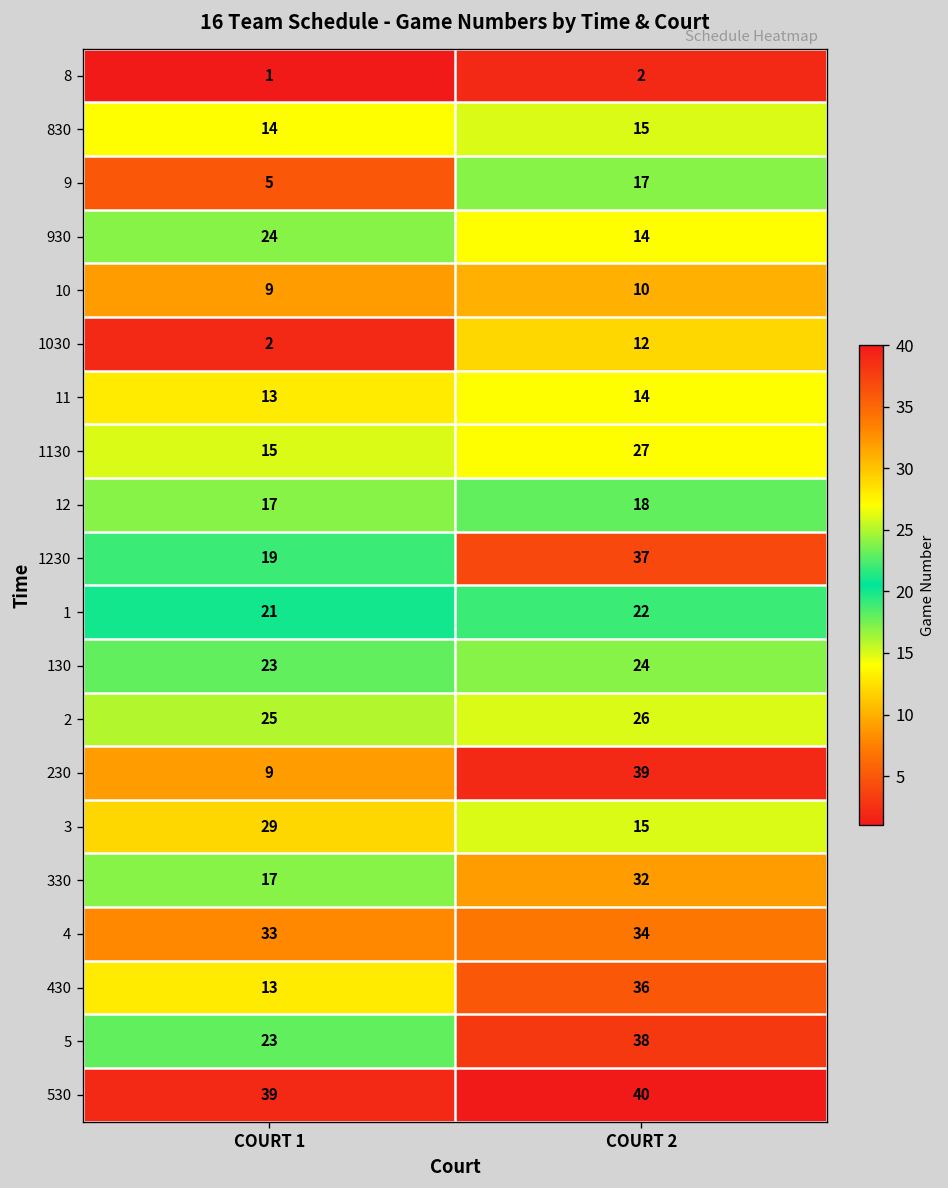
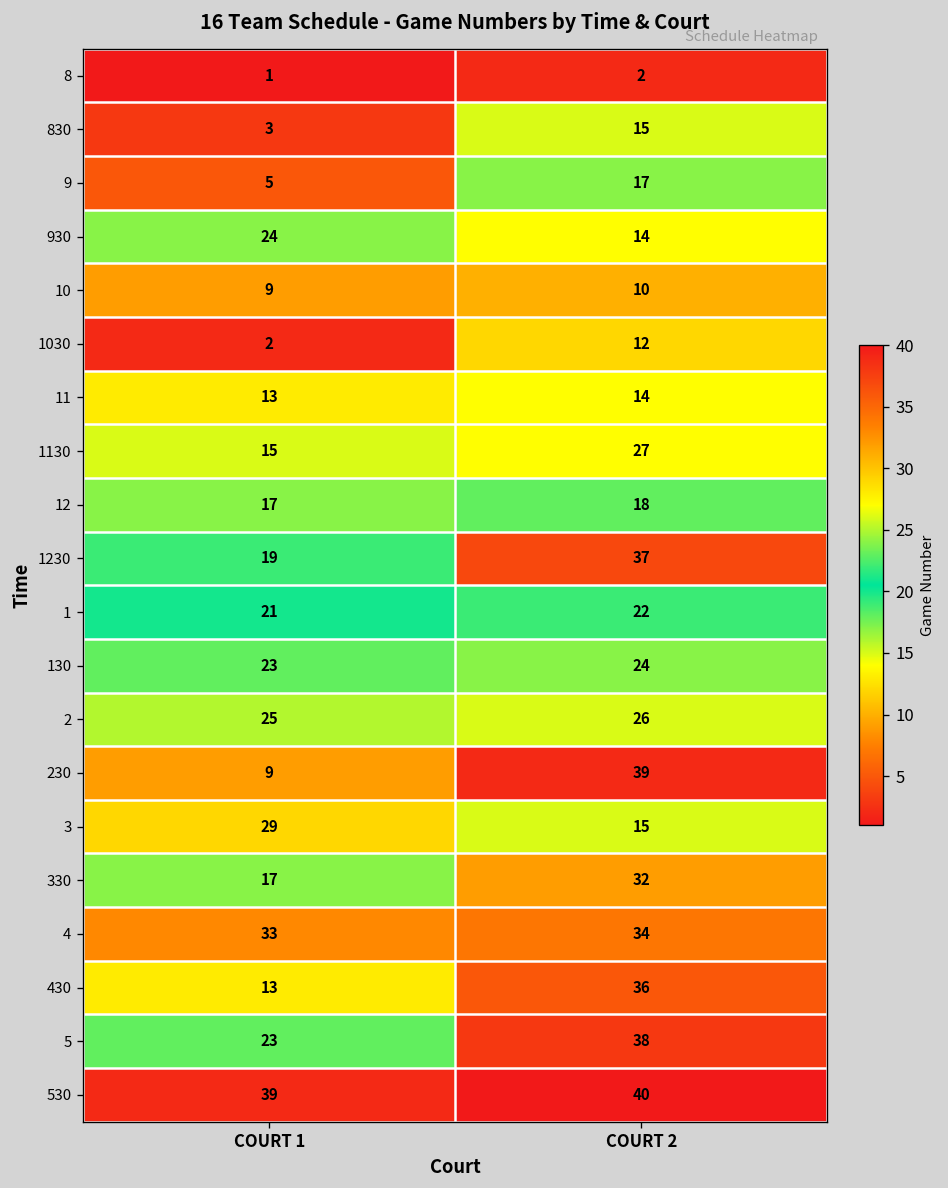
  {
    "8": {
      "COURT 1": 1,
      "COURT 2": 2
    },
    "830": {
-     "COURT 1": 14,
+     "COURT 1": 3,
      "COURT 2": 15
    },
    "9": {
      "COURT 1": 5,
      "COURT 2": 17
    },
    "930": {
      "COURT 1": 24,
      "COURT 2": 14
    },
    "10": {
      "COURT 1": 9,
      "COURT 2": 10
    },
    "1030": {
      "COURT 1": 2,
      "COURT 2": 12
    },
    "11": {
      "COURT 1": 13,
      "COURT 2": 14
    },
    "1130": {
      "COURT 1": 15,
      "COURT 2": 27
    },
    "12": {
      "COURT 1": 17,
      "COURT 2": 18
    },
    "1230": {
      "COURT 1": 19,
      "COURT 2": 37
    },
    "1": {
      "COURT 1": 21,
      "COURT 2": 22
    },
    "130": {
      "COURT 1": 23,
      "COURT 2": 24
    },
    "2": {
      "COURT 1": 25,
      "COURT 2": 26
    },
    "230": {
      "COURT 1": 9,
      "COURT 2": 39
    },
    "3": {
      "COURT 1": 29,
      "COURT 2": 15
    },
    "330": {
      "COURT 1": 17,
      "COURT 2": 32
    },
    "4": {
      "COURT 1": 33,
      "COURT 2": 34
    },
    "430": {
      "COURT 1": 13,
      "COURT 2": 36
    },
    "5": {
      "COURT 1": 23,
      "COURT 2": 38
    },
    "530": {
      "COURT 1": 39,
      "COURT 2": 40
    }
  }
